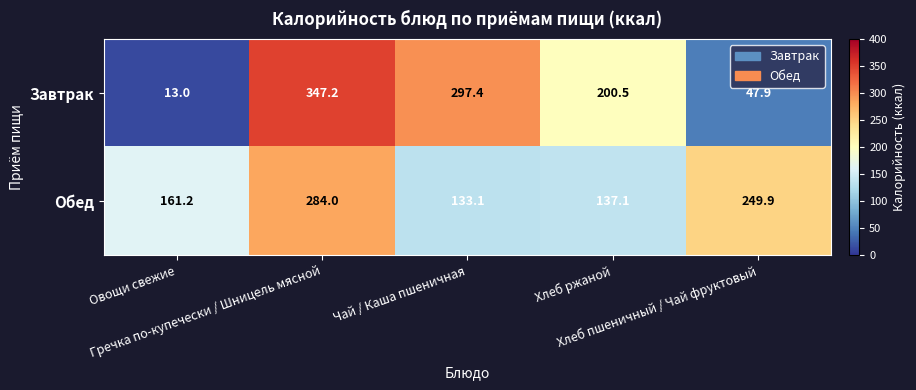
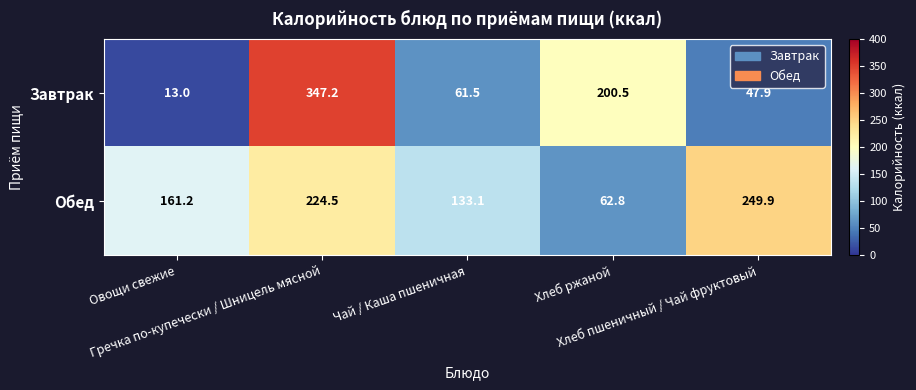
  {
    "Завтрак": {
      "Овощи свежие": 13.0,
      "Гречка по-купечески / Шницель мясной": 347.2,
-     "Чай / Каша пшеничная": 297.4,
+     "Чай / Каша пшеничная": 61.5,
      "Хлеб ржаной": 200.5
    },
    "Обед": {
      "Овощи свежие": 161.2,
-     "Гречка по-купечески / Шницель мясной": 284.0,
+     "Гречка по-купечески / Шницель мясной": 224.5,
      "Чай / Каша пшеничная": 133.1,
-     "Хлеб ржаной": 137.1,
+     "Хлеб ржаной": 62.8,
      "Хлеб пшеничный / Чай фруктовый": 249.9
    }
  }
